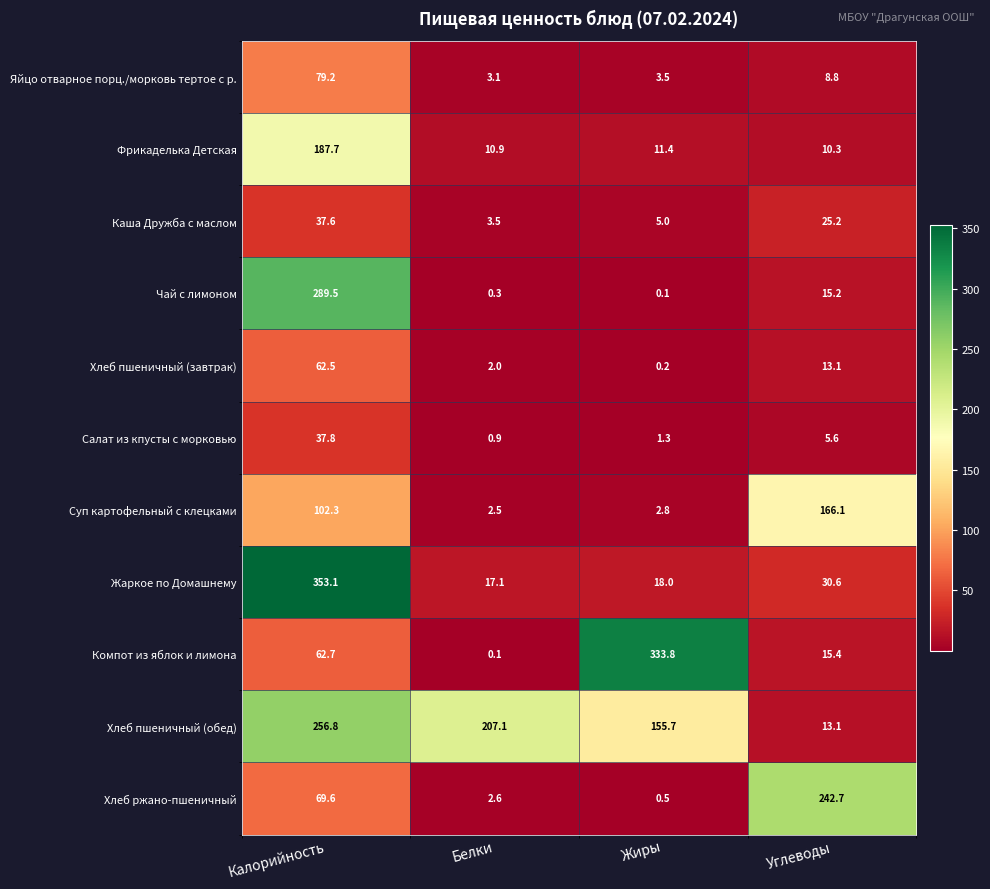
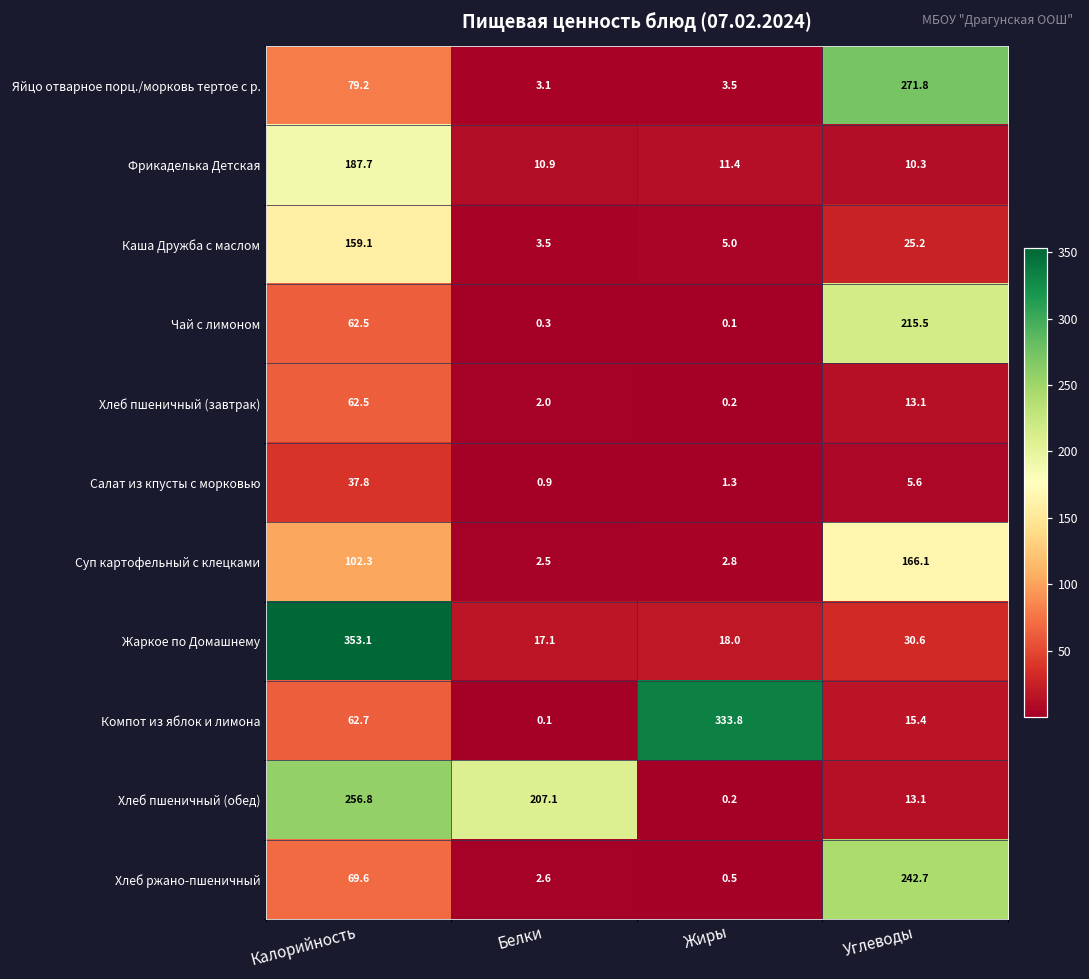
  {
    "Яйцо отварное порц./морковь тертое с р.": {
      "Калорийность": 79.2,
      "Белки": 3.1,
      "Жиры": 3.5,
-     "Углеводы": 8.8
+     "Углеводы": 271.8
    },
    "Фрикаделька Детская": {
      "Калорийность": 187.7,
      "Белки": 10.9,
      "Жиры": 11.4,
      "Углеводы": 10.3
    },
    "Каша Дружба с маслом": {
-     "Калорийность": 37.6,
+     "Калорийность": 159.1,
      "Белки": 3.5,
      "Жиры": 5.0,
      "Углеводы": 25.2
    },
    "Чай с лимоном": {
-     "Калорийность": 289.5,
+     "Калорийность": 62.5,
      "Белки": 0.3,
      "Жиры": 0.1,
-     "Углеводы": 15.2
+     "Углеводы": 215.5
    },
    "Хлеб пшеничный (завтрак)": {
      "Калорийность": 62.5,
      "Белки": 2.0,
      "Жиры": 0.2,
      "Углеводы": 13.1
    },
    "Салат из кпусты с морковью": {
      "Калорийность": 37.8,
      "Белки": 0.9,
      "Жиры": 1.3,
      "Углеводы": 5.6
    },
    "Суп картофельный с клецками": {
      "Калорийность": 102.3,
      "Белки": 2.5,
      "Жиры": 2.8,
      "Углеводы": 166.1
    },
    "Жаркое по Домашнему": {
      "Калорийность": 353.1,
      "Белки": 17.1,
      "Жиры": 18.0,
      "Углеводы": 30.6
    },
    "Компот из яблок и лимона": {
      "Калорийность": 62.7,
      "Белки": 0.1,
      "Жиры": 333.8,
      "Углеводы": 15.4
    },
    "Хлеб пшеничный (обед)": {
      "Калорийность": 256.8,
      "Белки": 207.1,
-     "Жиры": 155.7,
+     "Жиры": 0.2,
      "Углеводы": 13.1
    },
    "Хлеб ржано-пшеничный": {
      "Калорийность": 69.6,
      "Белки": 2.6,
      "Жиры": 0.5,
      "Углеводы": 242.7
    }
  }
